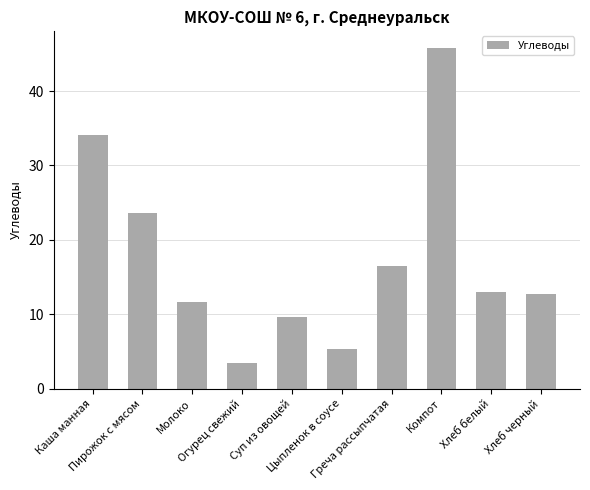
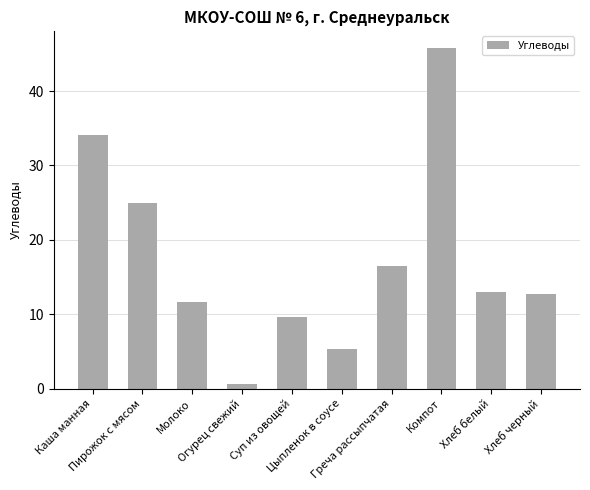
  {
    "Каша манная": 34,
-   "Пирожок с мясом": 24,
+   "Пирожок с мясом": 25,
    "Молоко": 12,
-   "Огурец свежий": 3,
+   "Огурец свежий": 1,
    "Суп из овощей": 10,
    "Цыпленок в соусе": 5,
    "Греча рассыпчатая": 17,
    "Компот": 46,
    "Хлеб белый": 13,
    "Хлеб черный": 13
  }
